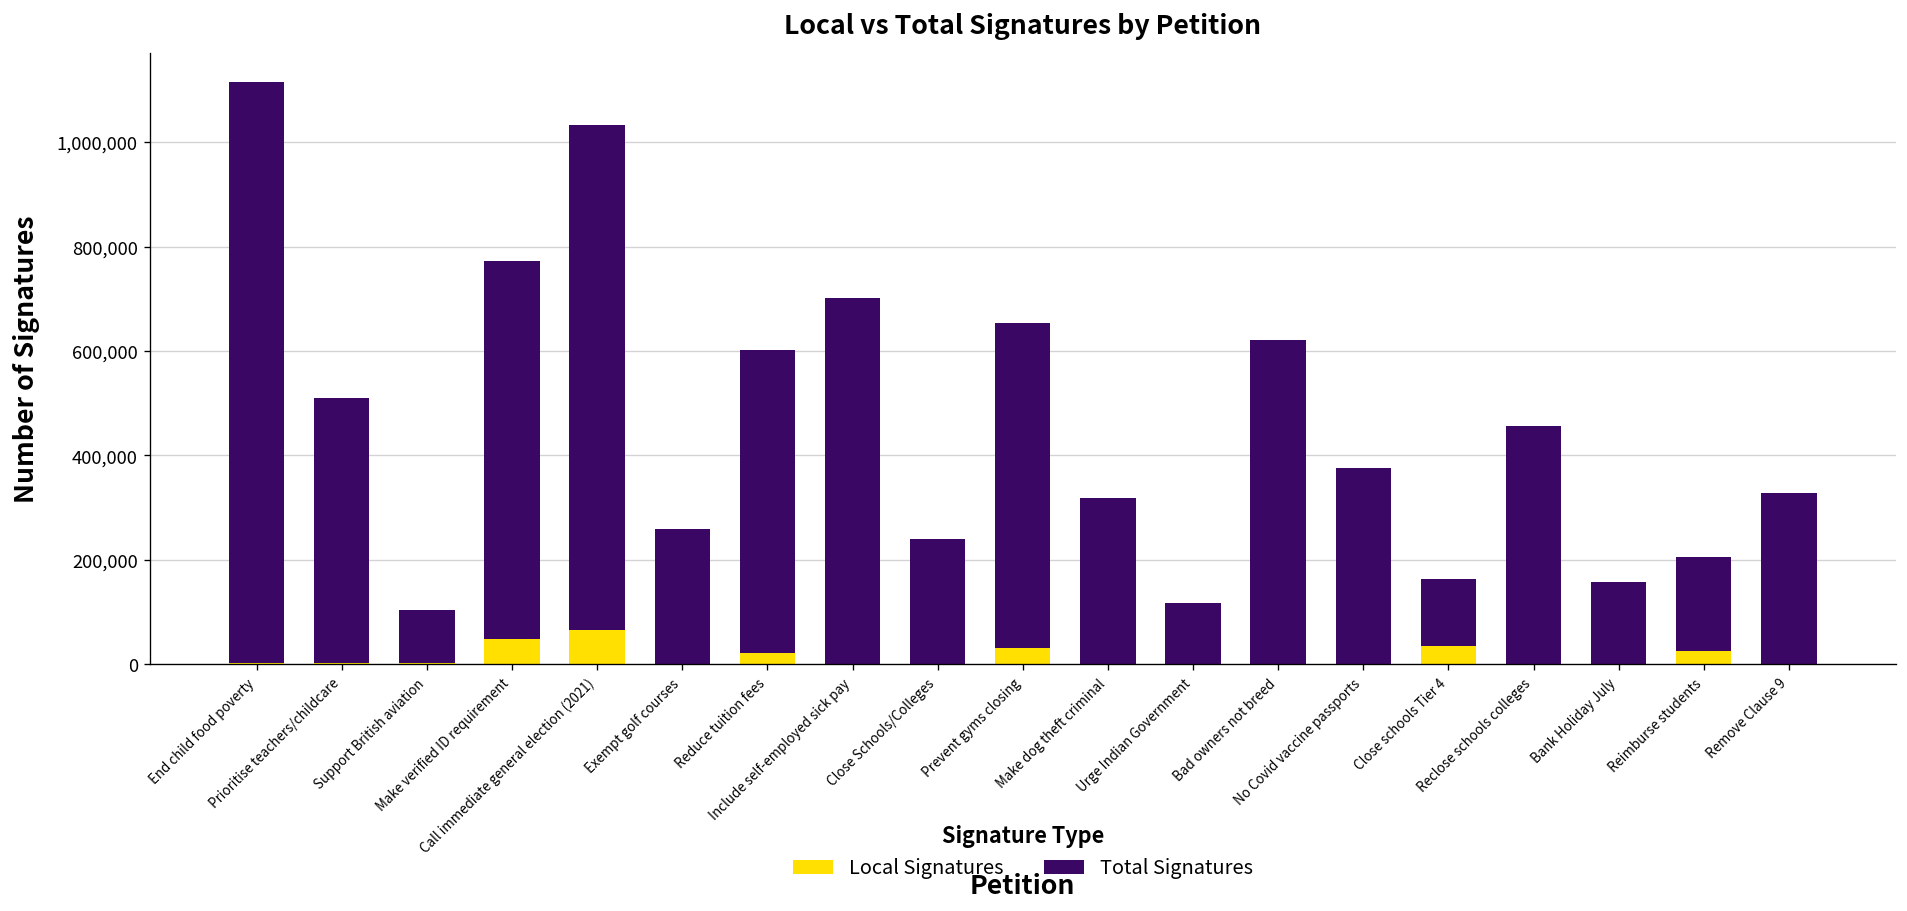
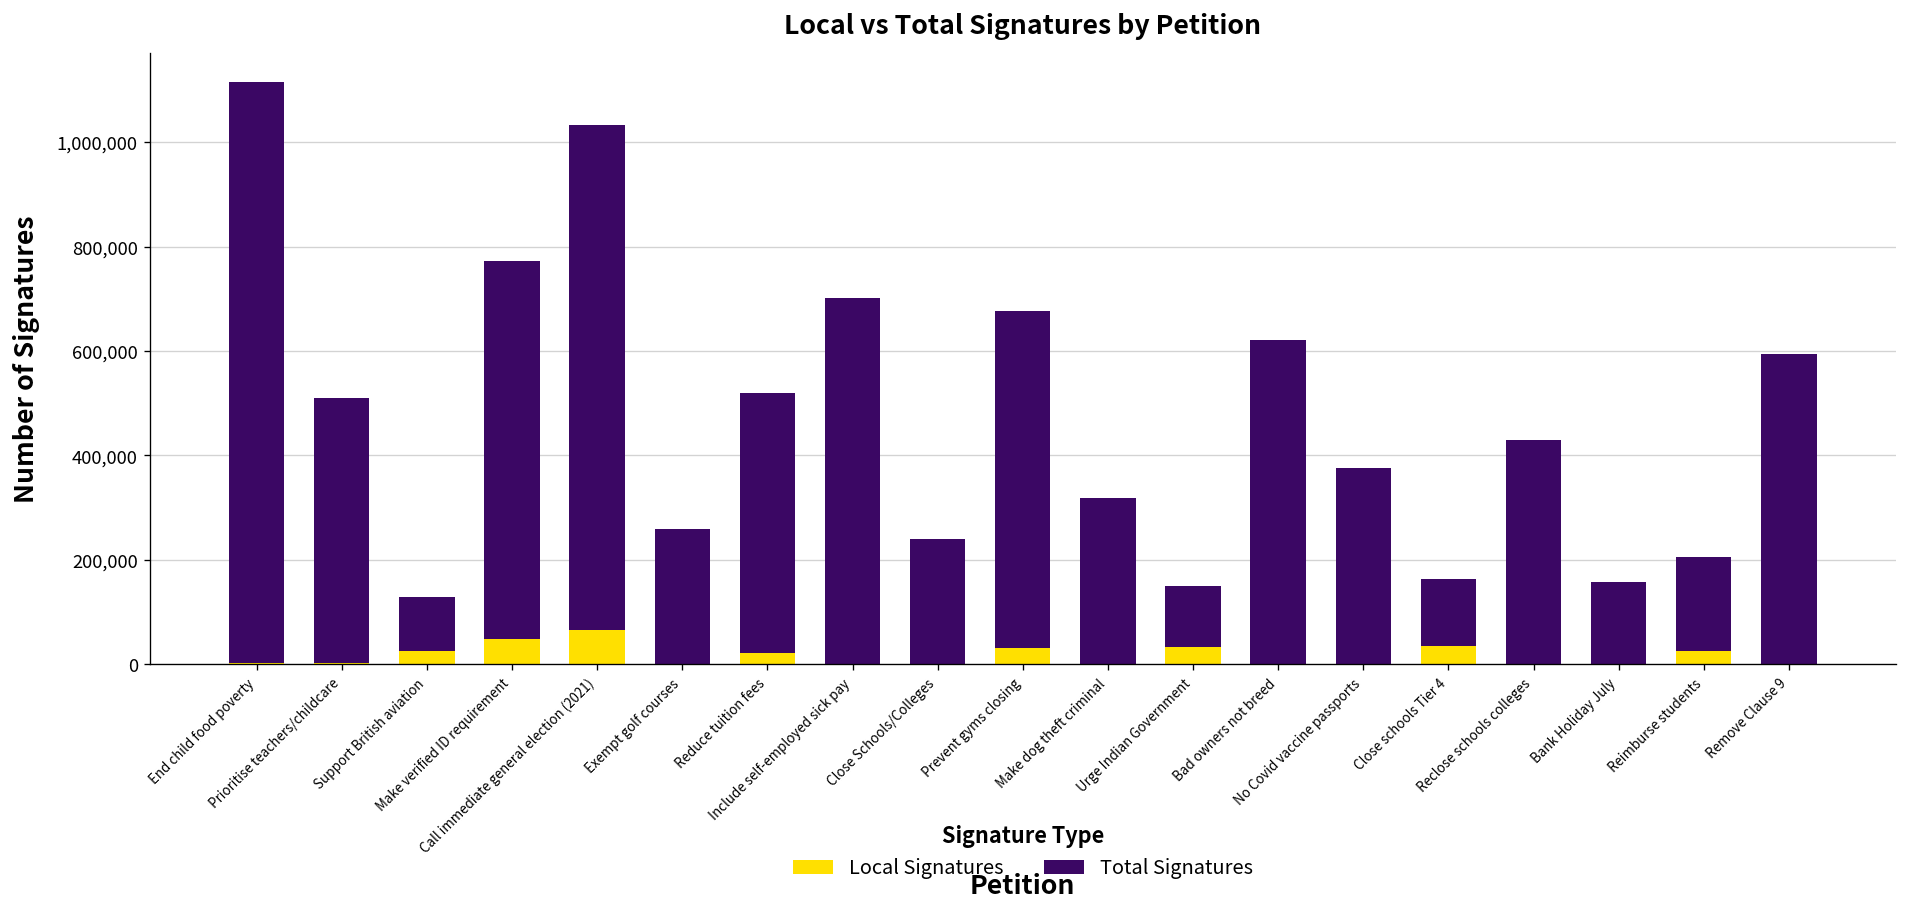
  {
    "Local Signatures": {
-     "Support British aviation": "0",
+     "Support British aviation": "30,000",
      "Make verified ID requirement": "50,000",
      "Call immediate general election (2021)": "60,000",
      "Reduce tuition fees": "20,000",
      "Prevent gyms closing": "30,000",
-     "Urge Indian Government": "0",
+     "Urge Indian Government": "30,000",
      "Close schools Tier 4": "40,000",
      "Reimburse students": "30,000"
    },
    "Total Signatures": {
      "End child food poverty": "1,110,000",
      "Prioritise teachers/childcare": "510,000",
      "Support British aviation": "100,000",
      "Make verified ID requirement": "730,000",
      "Call immediate general election (2021)": "970,000",
      "Exempt golf courses": "260,000",
-     "Reduce tuition fees": "580,000",
+     "Reduce tuition fees": "500,000",
      "Include self-employed sick pay": "700,000",
      "Close Schools/Colleges": "240,000",
-     "Prevent gyms closing": "620,000",
+     "Prevent gyms closing": "640,000",
      "Make dog theft criminal": "320,000",
      "Urge Indian Government": "120,000",
      "Bad owners not breed": "620,000",
      "No Covid vaccine passports": "380,000",
      "Close schools Tier 4": "130,000",
-     "Reclose schools colleges": "460,000",
+     "Reclose schools colleges": "430,000",
      "Bank Holiday July": "160,000",
      "Reimburse students": "180,000",
-     "Remove Clause 9": "330,000"
+     "Remove Clause 9": "590,000"
    }
  }
